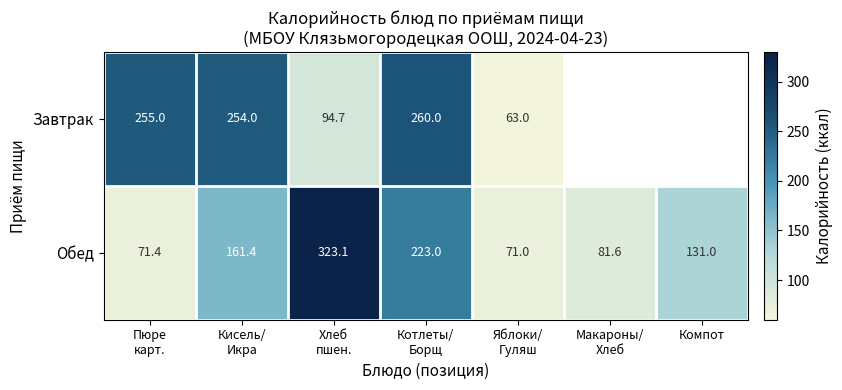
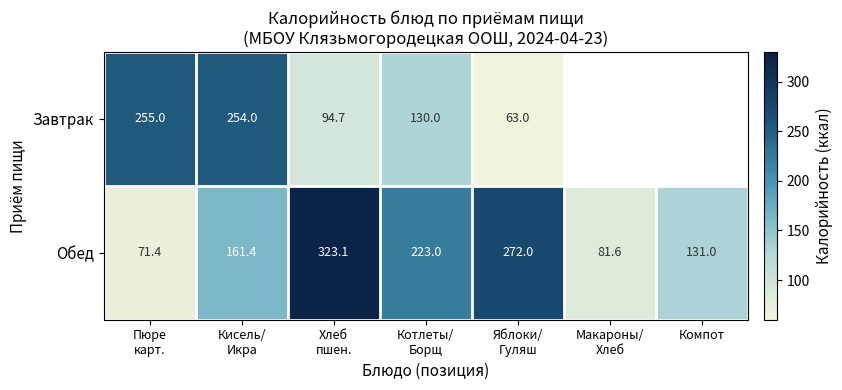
  {
    "Завтрак": {
      "Пюре карт.": 255.0,
      "Кисель/ Икра": 254.0,
      "Хлеб пшен.": 94.7,
-     "Котлеты/ Борщ": 260.0,
+     "Котлеты/ Борщ": 130.0,
      "Яблоки/ Гуляш": 63.0
    },
    "Обед": {
      "Пюре карт.": 71.4,
      "Кисель/ Икра": 161.4,
      "Хлеб пшен.": 323.1,
      "Котлеты/ Борщ": 223.0,
-     "Яблоки/ Гуляш": 71.0,
+     "Яблоки/ Гуляш": 272.0,
      "Макароны/ Хлеб": 81.6,
      "Компот": 131.0
    }
  }
